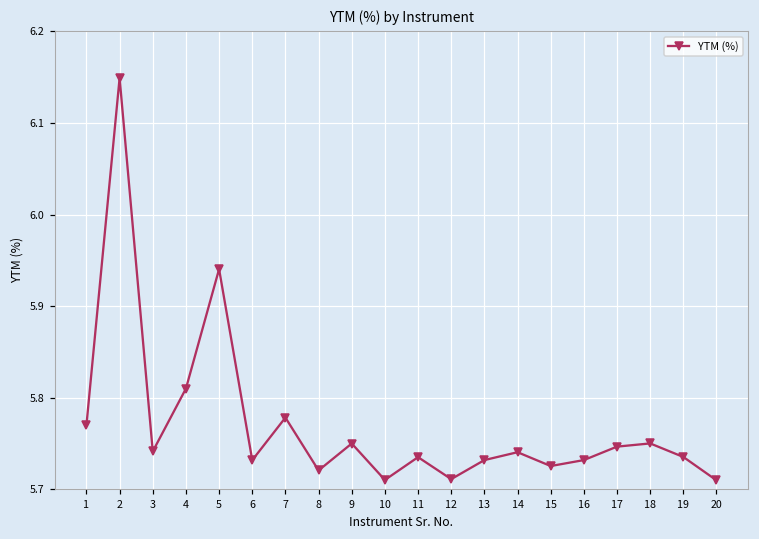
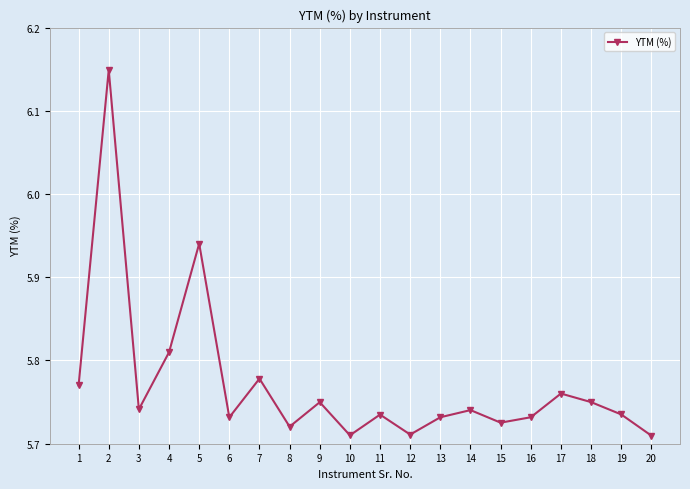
  {
    "1": 5.77,
    "2": 6.15,
    "3": 5.74,
    "4": 5.81,
    "5": 5.94,
    "6": 5.73,
    "7": 5.78,
    "8": 5.72,
    "9": 5.75,
    "10": 5.71,
    "11": 5.74,
    "12": 5.71,
    "13": 5.73,
    "14": 5.74,
    "15": 5.73,
    "16": 5.73,
-   "17": 5.75,
+   "17": 5.76,
    "18": 5.75,
    "19": 5.74,
    "20": 5.71
  }
